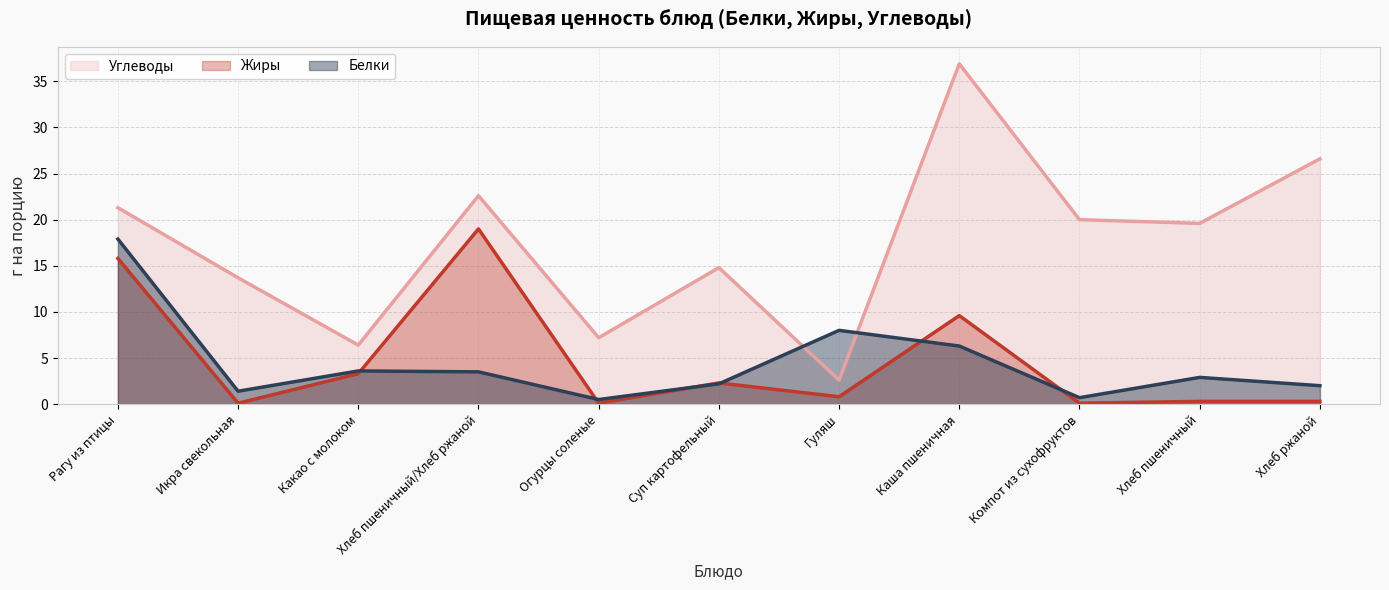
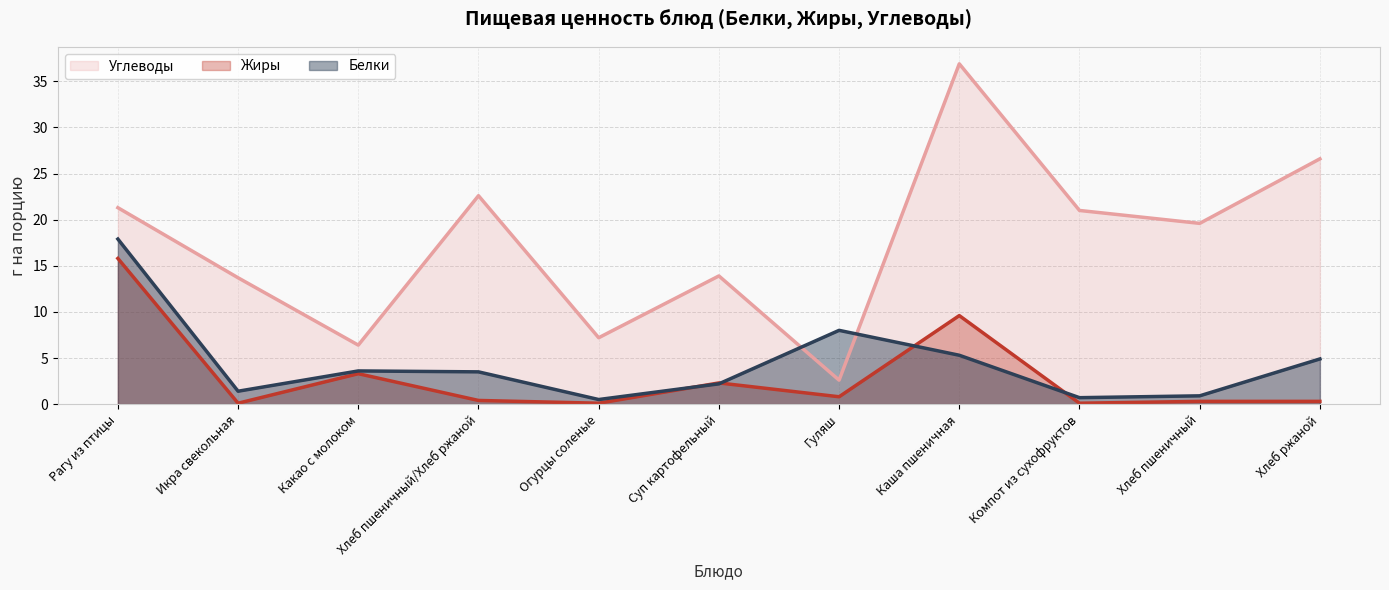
  {
    "Углеводы": {
      "Рагу из птицы": 21,
      "Икра свекольная": 14,
      "Какао с молоком": 6,
      "Хлеб пшеничный/Хлеб ржаной": 23,
      "Огурцы соленые": 7,
-     "Суп картофельный": 15,
+     "Суп картофельный": 14,
      "Гуляш": 3,
      "Каша пшеничная": 37,
-     "Компот из сухофруктов": 20,
+     "Компот из сухофруктов": 21,
      "Хлеб пшеничный": 20,
      "Хлеб ржаной": 27
    },
    "Жиры": {
      "Рагу из птицы": 16,
      "Икра свекольная": 0,
      "Какао с молоком": 3,
-     "Хлеб пшеничный/Хлеб ржаной": 19,
+     "Хлеб пшеничный/Хлеб ржаной": 0,
      "Огурцы соленые": 0,
      "Гуляш": 1,
      "Каша пшеничная": 10,
      "Компот из сухофруктов": 0,
      "Хлеб пшеничный": 0,
      "Хлеб ржаной": 0
    },
    "Белки": {
      "Рагу из птицы": 18,
      "Икра свекольная": 1,
      "Какао с молоком": 4,
      "Хлеб пшеничный/Хлеб ржаной": 4,
      "Огурцы соленые": 1,
      "Гуляш": 8,
-     "Каша пшеничная": 6,
+     "Каша пшеничная": 5,
      "Компот из сухофруктов": 1,
-     "Хлеб пшеничный": 3,
-     "Хлеб ржаной": 2
+     "Хлеб пшеничный": 1,
+     "Хлеб ржаной": 5
    }
  }
